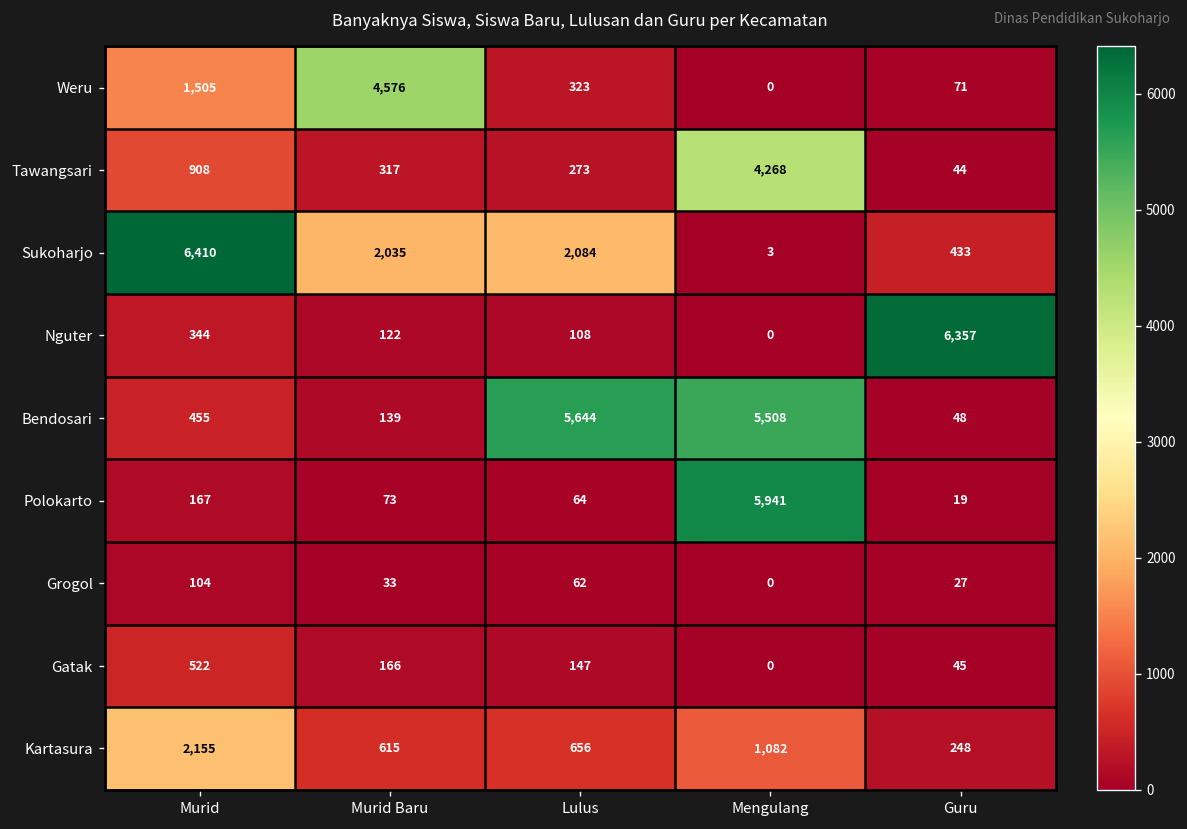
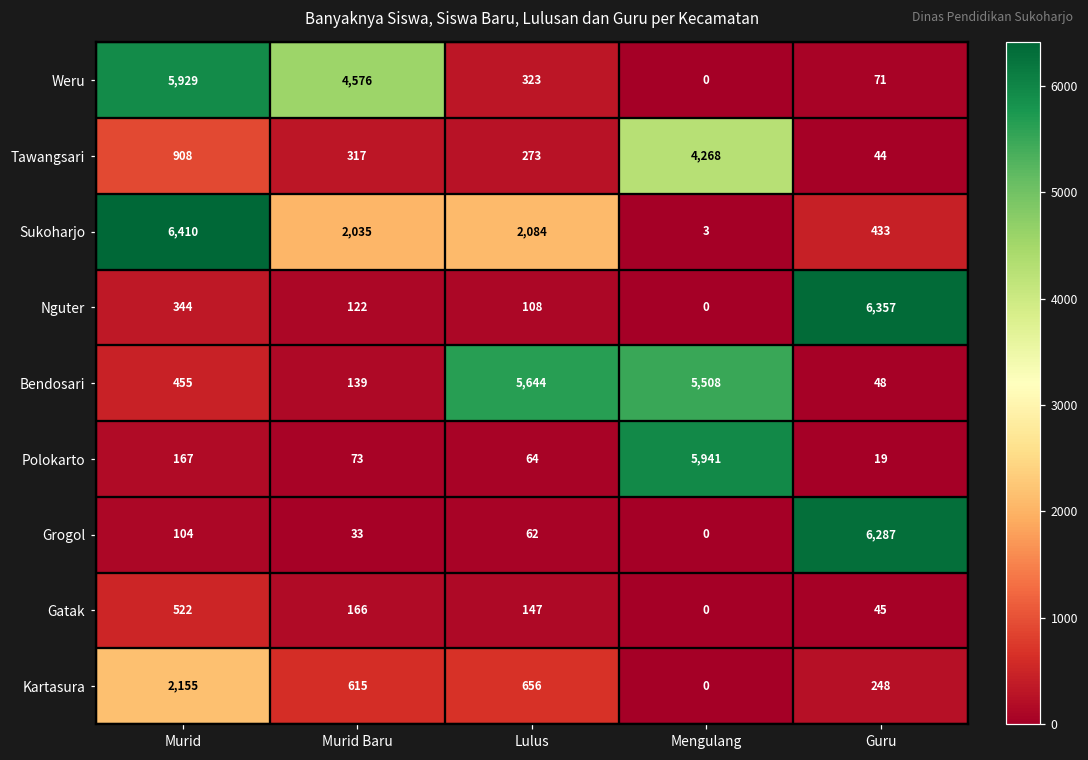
  {
    "Weru": {
-     "Murid": "1,505",
+     "Murid": "5,929",
      "Murid Baru": "4,576",
      "Lulus": "323",
      "Mengulang": "0",
      "Guru": "71"
    },
    "Tawangsari": {
      "Murid": "908",
      "Murid Baru": "317",
      "Lulus": "273",
      "Mengulang": "4,268",
      "Guru": "44"
    },
    "Sukoharjo": {
      "Murid": "6,410",
      "Murid Baru": "2,035",
      "Lulus": "2,084",
      "Mengulang": "3",
      "Guru": "433"
    },
    "Nguter": {
      "Murid": "344",
      "Murid Baru": "122",
      "Lulus": "108",
      "Mengulang": "0",
      "Guru": "6,357"
    },
    "Bendosari": {
      "Murid": "455",
      "Murid Baru": "139",
      "Lulus": "5,644",
      "Mengulang": "5,508",
      "Guru": "48"
    },
    "Polokarto": {
      "Murid": "167",
      "Murid Baru": "73",
      "Lulus": "64",
      "Mengulang": "5,941",
      "Guru": "19"
    },
    "Grogol": {
      "Murid": "104",
      "Murid Baru": "33",
      "Lulus": "62",
      "Mengulang": "0",
-     "Guru": "27"
+     "Guru": "6,287"
    },
    "Gatak": {
      "Murid": "522",
      "Murid Baru": "166",
      "Lulus": "147",
      "Mengulang": "0",
      "Guru": "45"
    },
    "Kartasura": {
      "Murid": "2,155",
      "Murid Baru": "615",
      "Lulus": "656",
-     "Mengulang": "1,082",
+     "Mengulang": "0",
      "Guru": "248"
    }
  }
